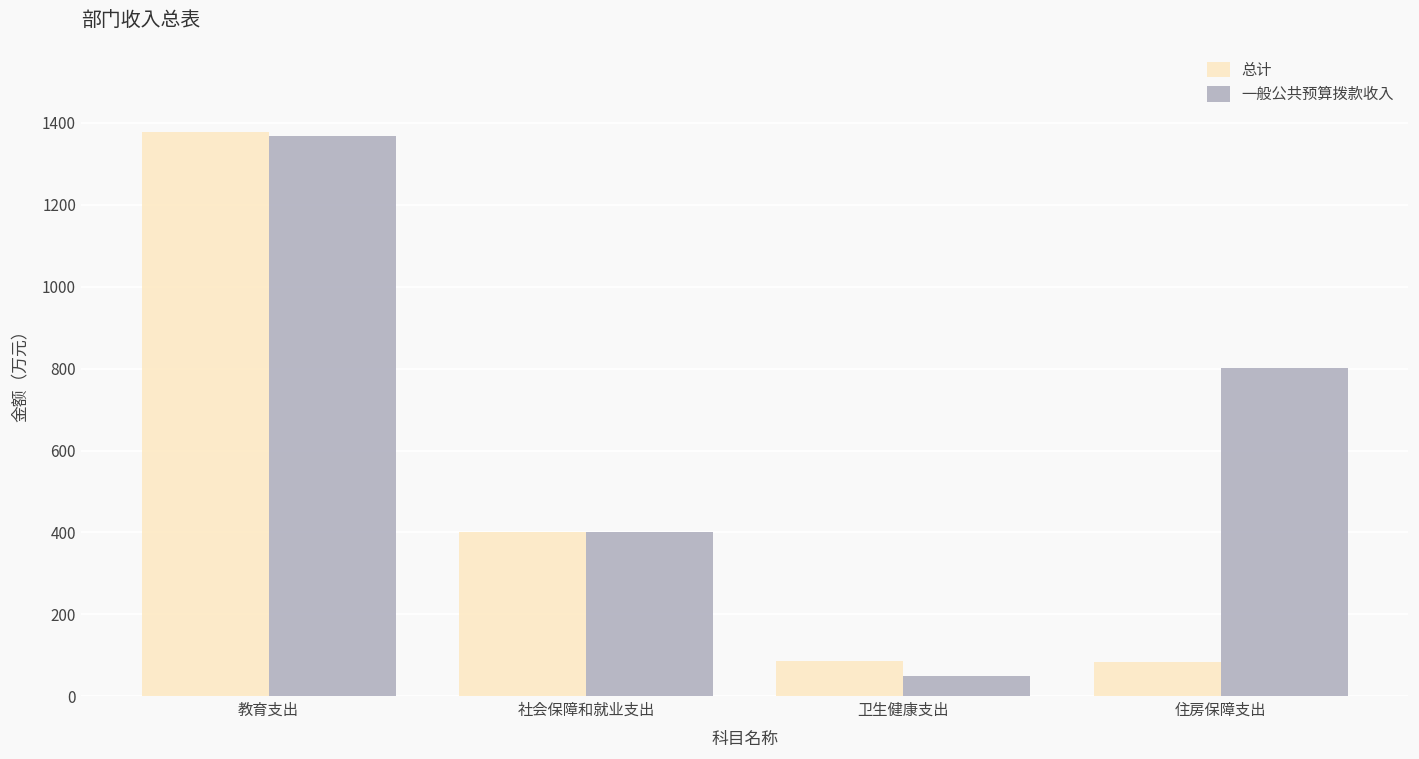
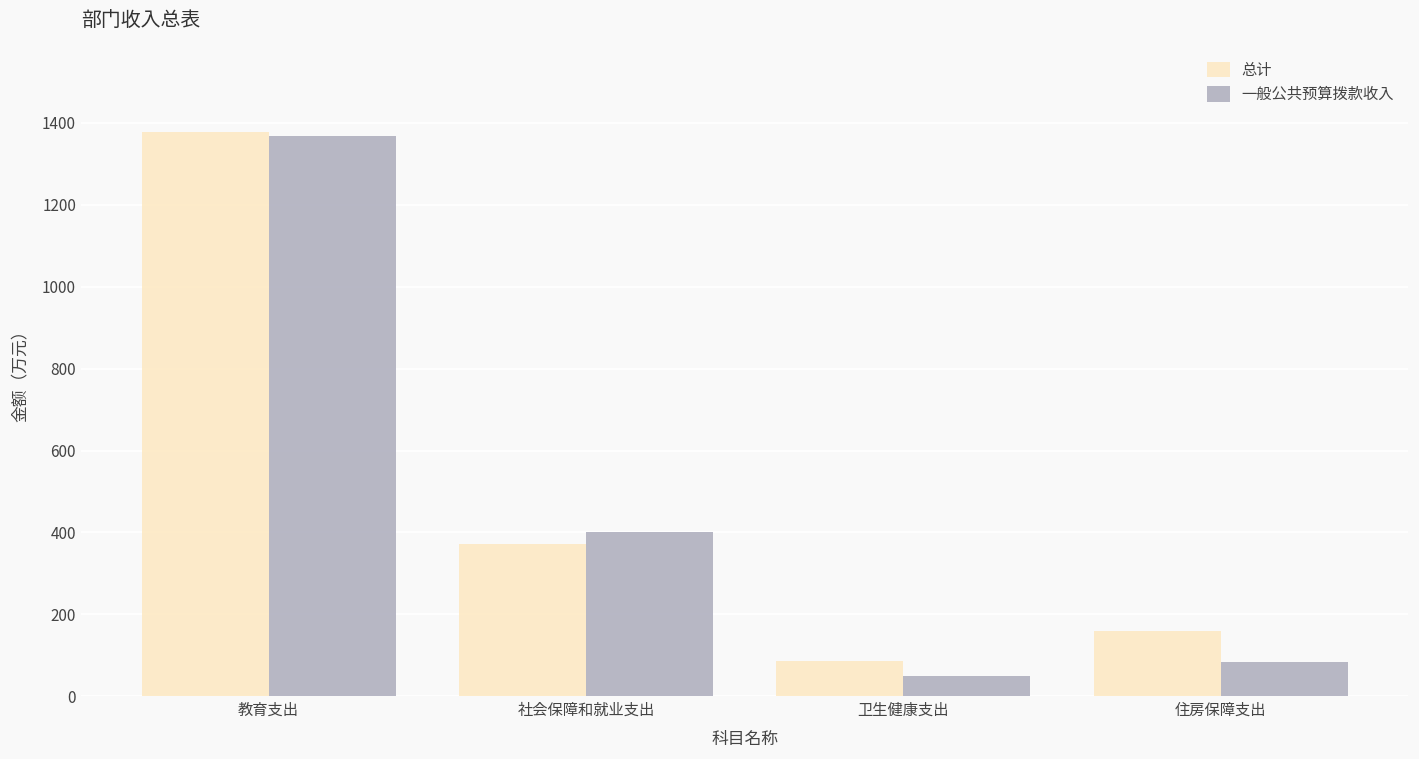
  {
    "总计": {
      "教育支出": 1380,
-     "社会保障和就业支出": 400,
+     "社会保障和就业支出": 370,
      "卫生健康支出": 90,
-     "住房保障支出": 80
+     "住房保障支出": 160
    },
    "一般公共预算拨款收入": {
      "教育支出": 1370,
      "社会保障和就业支出": 400,
      "卫生健康支出": 50,
-     "住房保障支出": 800
+     "住房保障支出": 80
    }
  }
